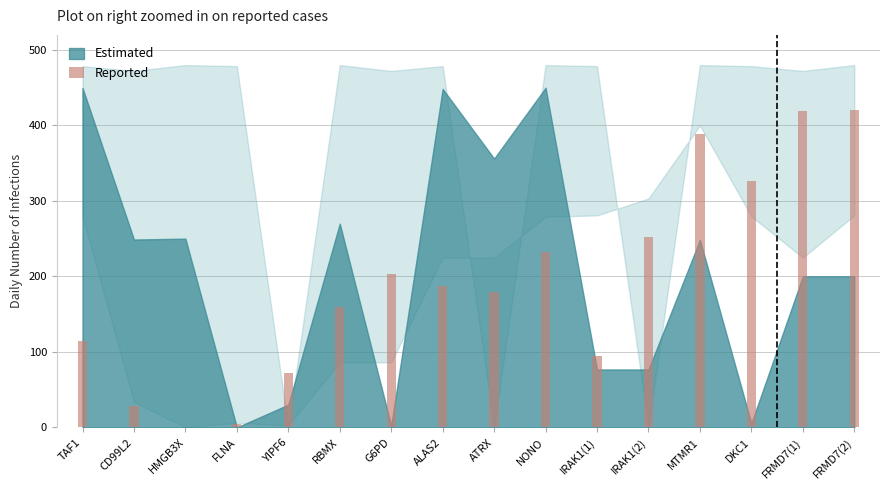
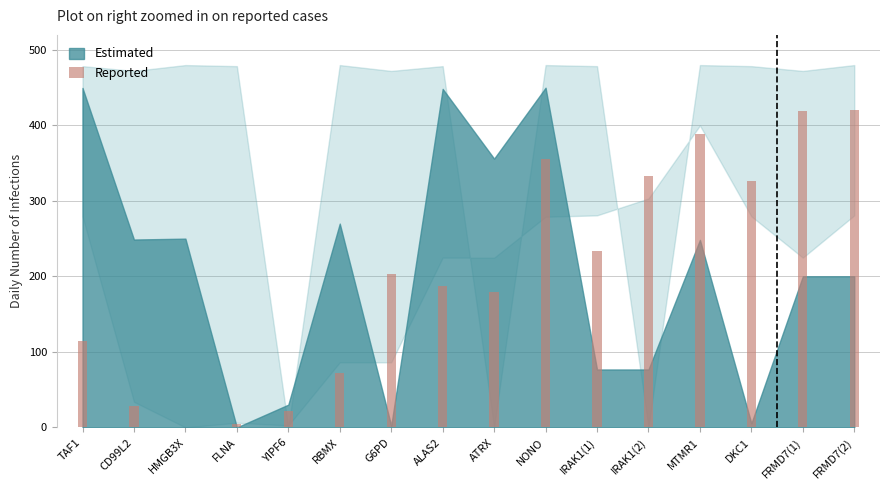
  {
    "Reported": {
      "TAF1": 110,
      "CD99L2": 30,
      "HMGB3X": 0,
      "FLNA": 10,
-     "YIPF6": 70,
-     "RBMX": 160,
+     "YIPF6": 20,
+     "RBMX": 70,
      "G6PD": 200,
      "ALAS2": 190,
      "ATRX": 180,
-     "NONO": 230,
-     "IRAK1(1)": 100,
-     "IRAK1(2)": 250,
+     "NONO": 360,
+     "IRAK1(1)": 230,
+     "IRAK1(2)": 330,
      "MTMR1": 390,
      "DKC1": 330,
      "FRMD7(1)": 420,
      "FRMD7(2)": 420
    }
  }
